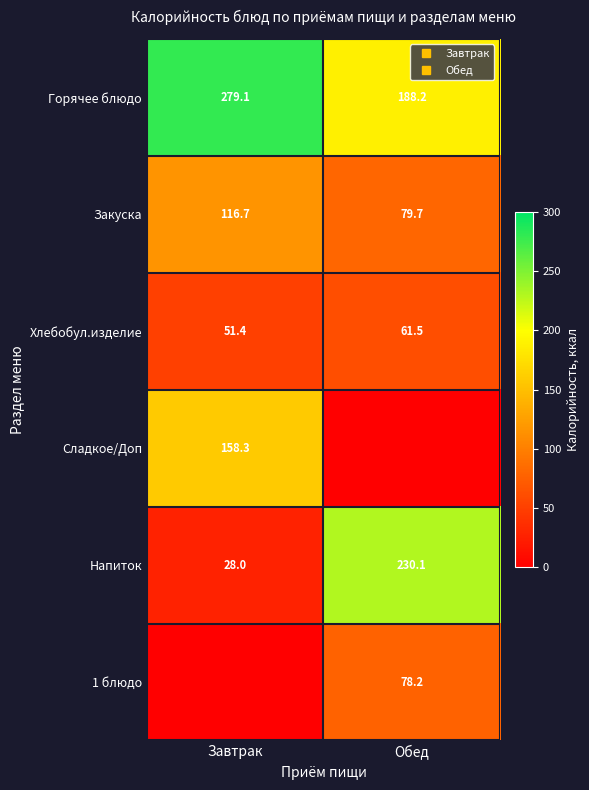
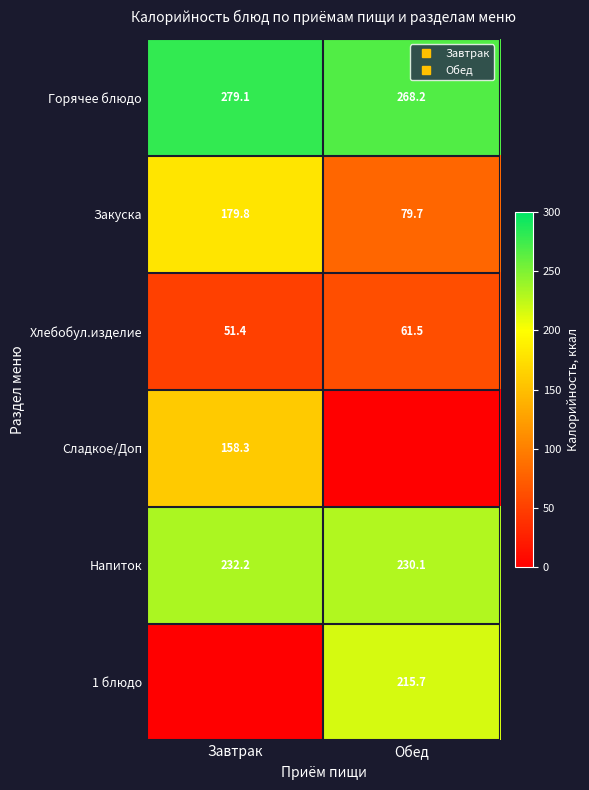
  {
    "Горячее блюдо": {
      "Завтрак": 279.1,
-     "Обед": 188.2
+     "Обед": 268.2
    },
    "Закуска": {
-     "Завтрак": 116.7,
+     "Завтрак": 179.8,
      "Обед": 79.7
    },
    "Хлебобул.изделие": {
      "Завтрак": 51.4,
      "Обед": 61.5
    },
    "Сладкое/Доп": {
      "Завтрак": 158.3
    },
    "Напиток": {
-     "Завтрак": 28.0,
+     "Завтрак": 232.2,
      "Обед": 230.1
    },
    "1 блюдо": {
-     "Обед": 78.2
+     "Обед": 215.7
    }
  }
